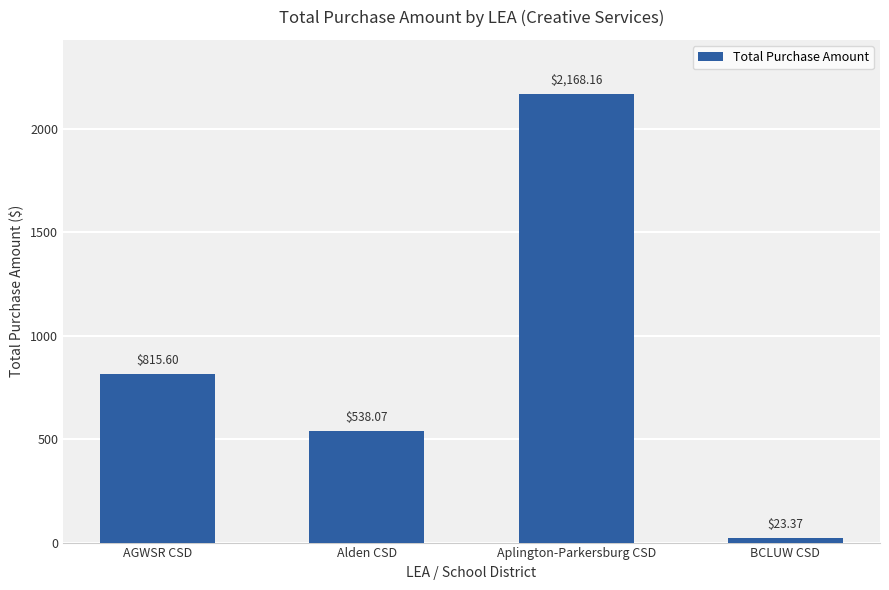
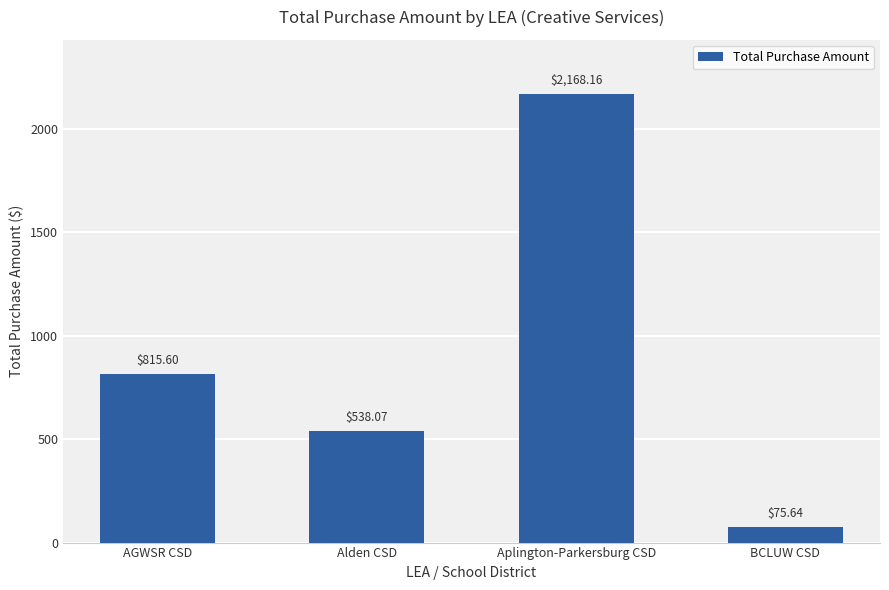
  {
    "AGWSR CSD": "$815.60",
    "Alden CSD": "$538.07",
    "Aplington-Parkersburg CSD": "$2,168.16",
-   "BCLUW CSD": "$23.37"
+   "BCLUW CSD": "$75.64"
  }
